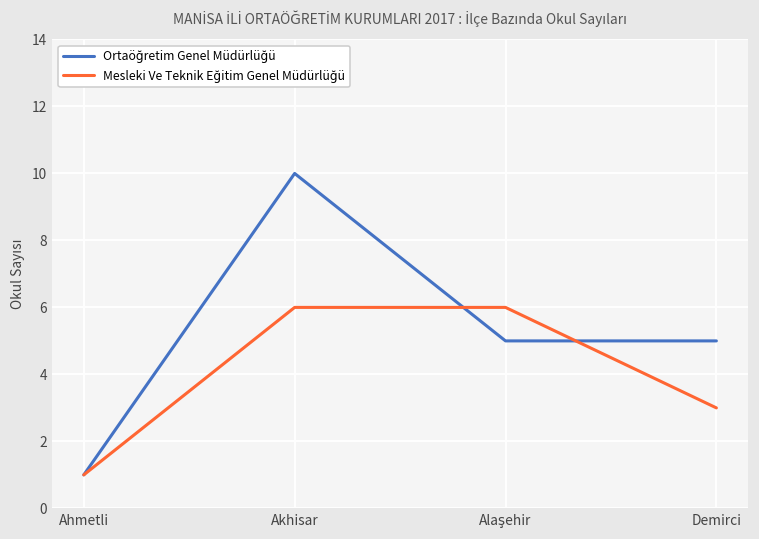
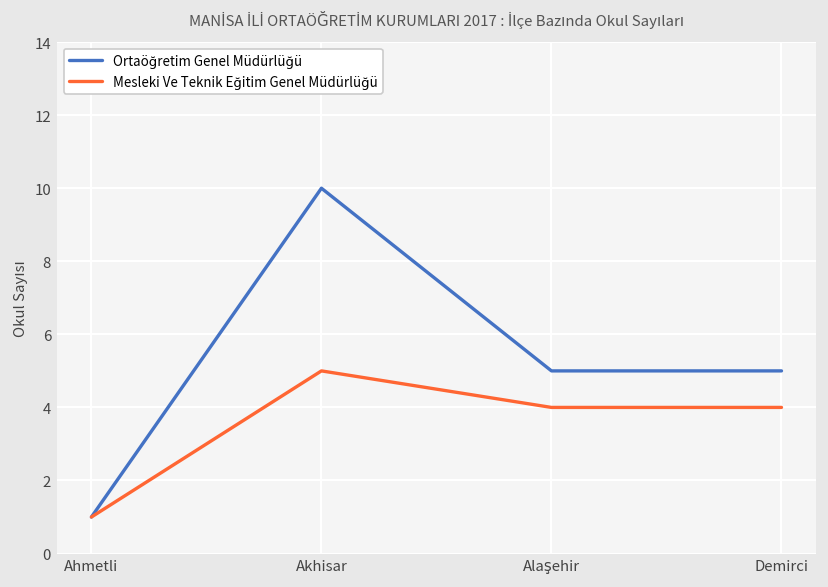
  {
    "Ortaöğretim Genel Müdürlüğü": {
      "Akhisar": 10,
      "Alaşehir": 5,
      "Demirci": 5
    },
    "Mesleki Ve Teknik Eğitim Genel Müdürlüğü": {
-     "Akhisar": 6,
-     "Alaşehir": 6,
-     "Demirci": 3
+     "Akhisar": 5,
+     "Alaşehir": 4,
+     "Demirci": 4
    }
  }
